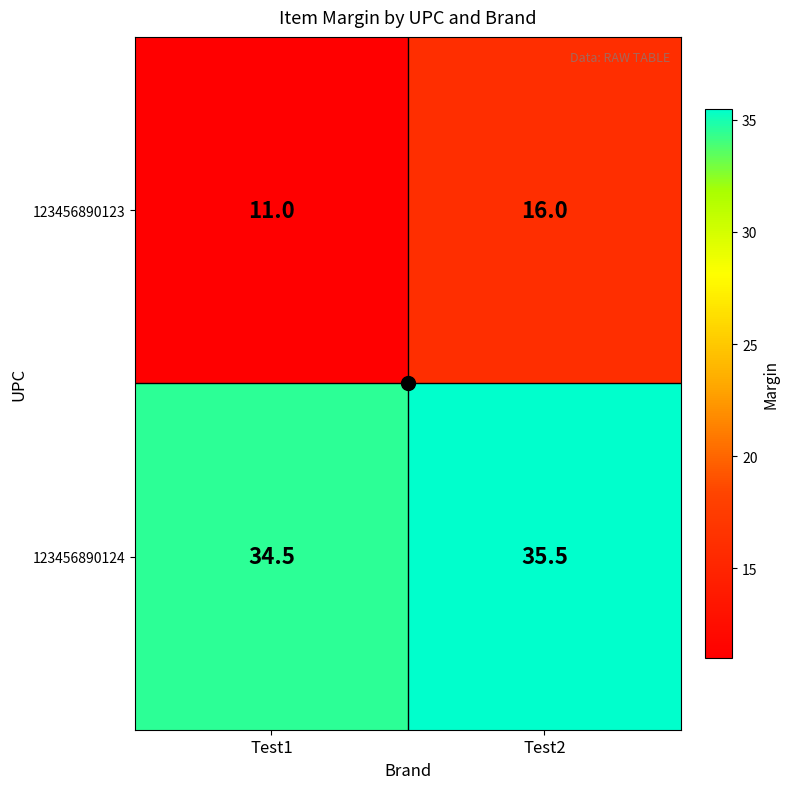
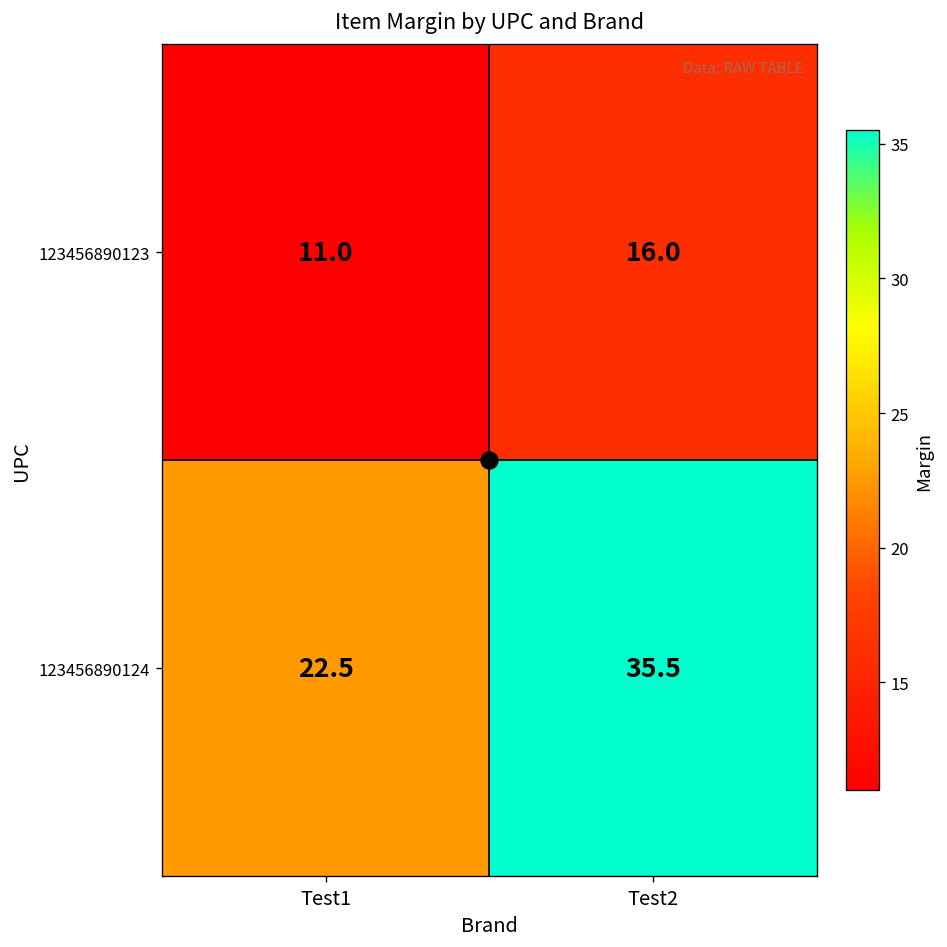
  {
    "123456890123": {
      "Test1": 11.0
    },
    "123456890124": {
-     "Test1": 34.5,
+     "Test1": 22.5,
      "Test2": 35.5
    }
  }
